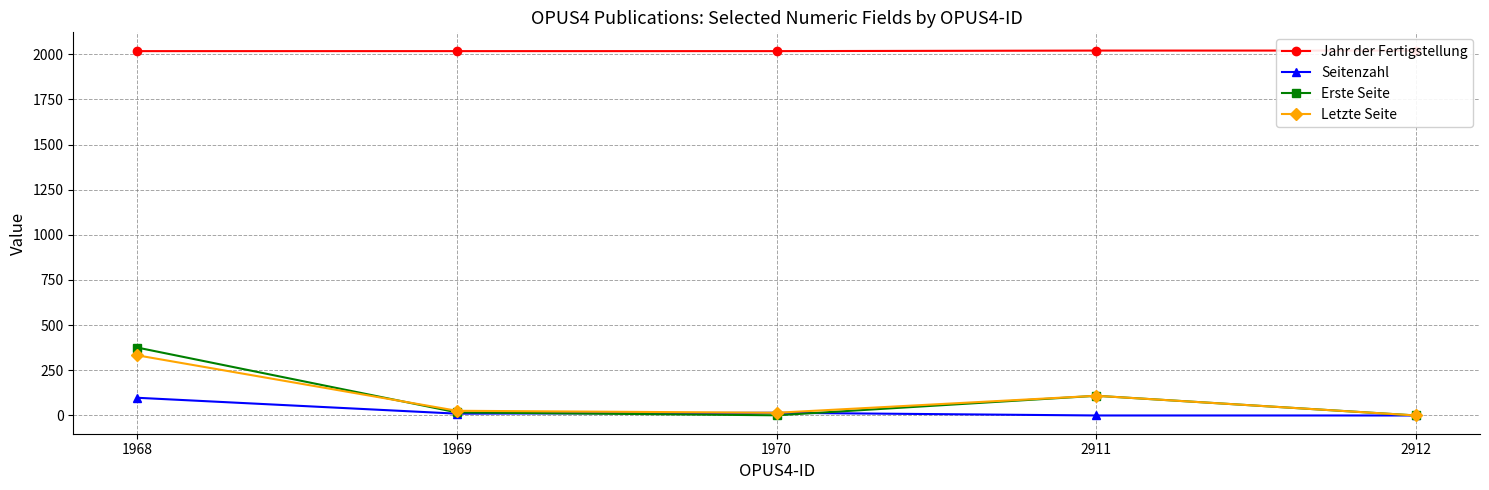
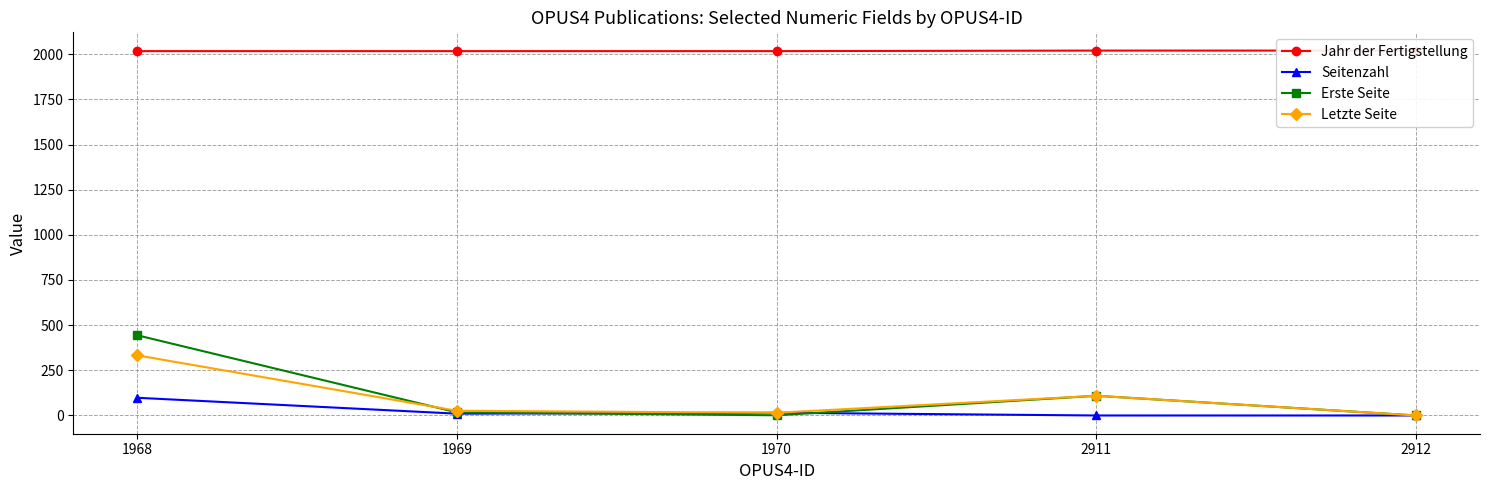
  {
    "Jahr der Fertigstellung": {
      "1968": 2020,
      "1969": 2020,
      "1970": 2020,
      "2911": 2020
    },
    "Seitenzahl": {
      "1968": 100,
      "2911": 0
    },
    "Erste Seite": {
-     "1968": 380
+     "1968": 440
    },
    "Letzte Seite": {
      "1968": 330
    }
  }
